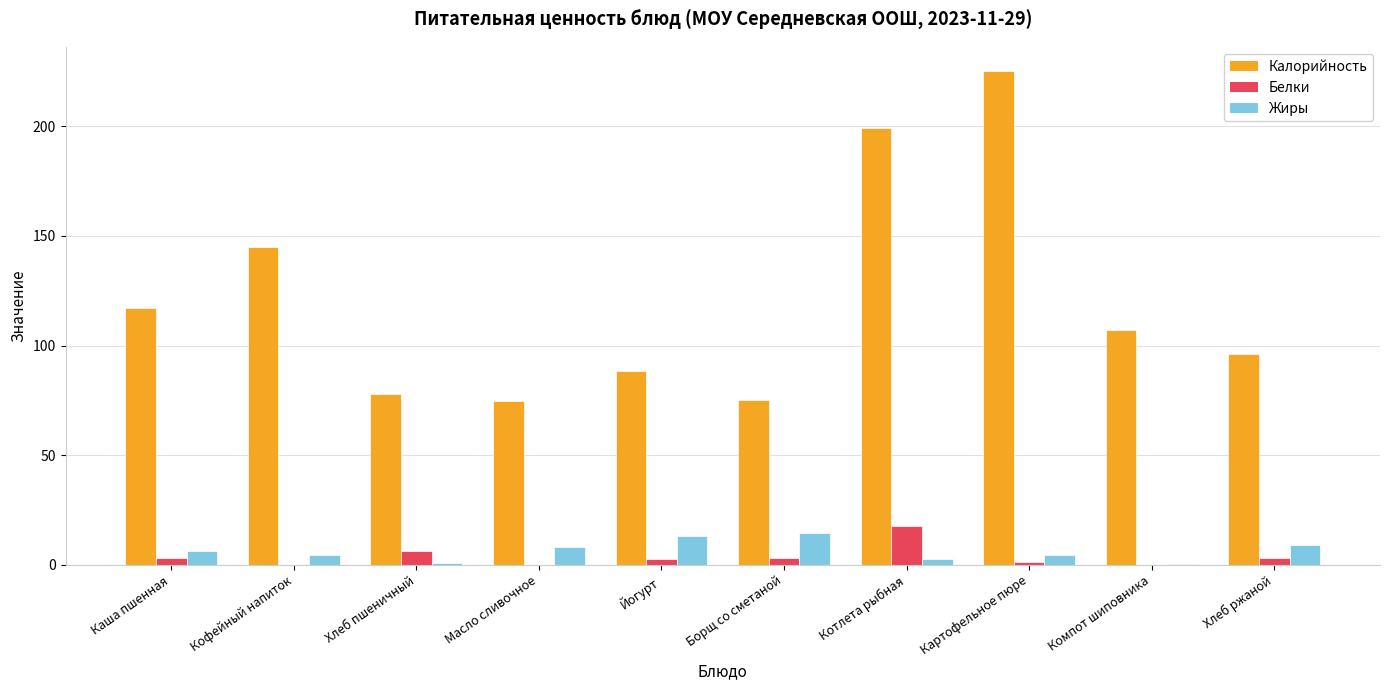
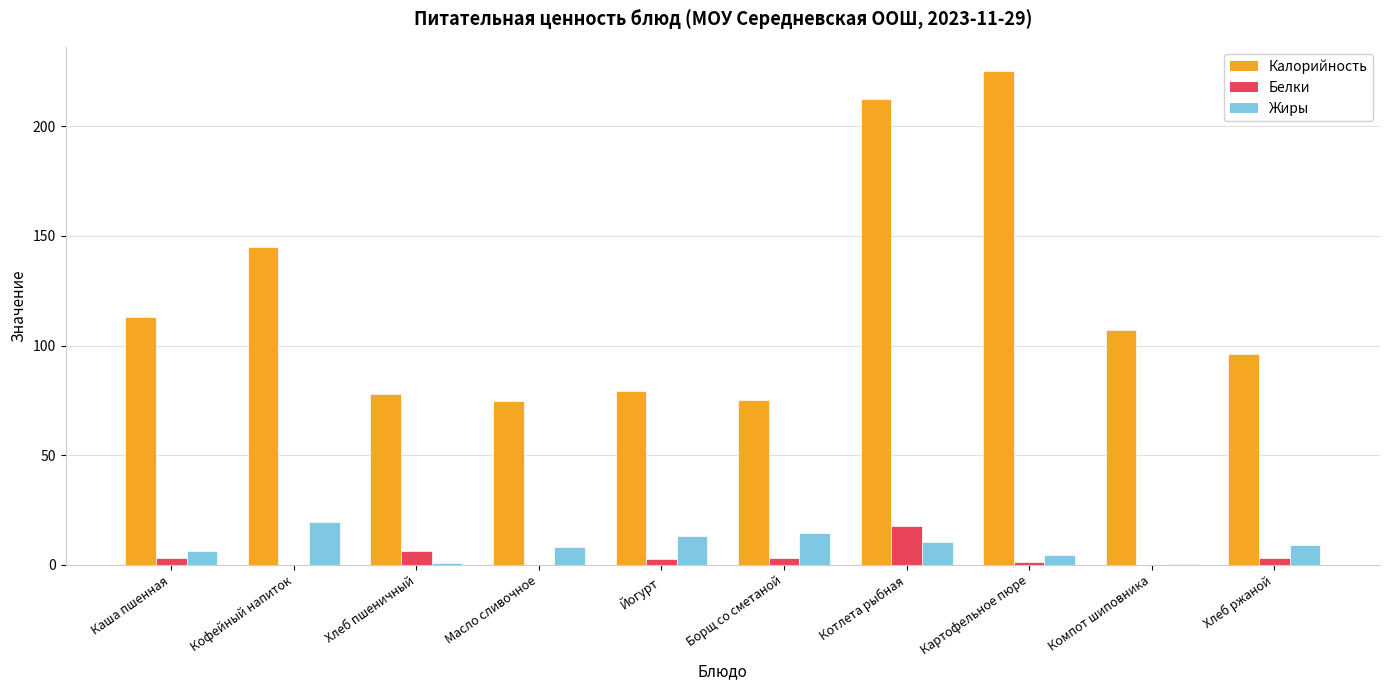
  {
    "Калорийность": {
-     "Каша пшенная": 117,
+     "Каша пшенная": 113,
      "Кофейный напиток": 145,
      "Хлеб пшеничный": 78,
      "Масло сливочное": 75,
-     "Йогурт": 89,
+     "Йогурт": 79,
      "Борщ со сметаной": 75,
-     "Котлета рыбная": 199,
+     "Котлета рыбная": 212,
      "Картофельное пюре": 225,
      "Компот шиповника": 107,
      "Хлеб ржаной": 96
    },
    "Белки": {
      "Каша пшенная": 3,
      "Кофейный напиток": 0,
      "Хлеб пшеничный": 6,
      "Йогурт": 3,
      "Борщ со сметаной": 3,
      "Котлета рыбная": 18,
      "Картофельное пюре": 1,
      "Хлеб ржаной": 3
    },
    "Жиры": {
      "Каша пшенная": 6,
-     "Кофейный напиток": 5,
+     "Кофейный напиток": 20,
      "Масло сливочное": 8,
      "Йогурт": 13,
      "Борщ со сметаной": 15,
-     "Котлета рыбная": 2,
+     "Котлета рыбная": 10,
      "Картофельное пюре": 5,
      "Хлеб ржаной": 9
    }
  }
